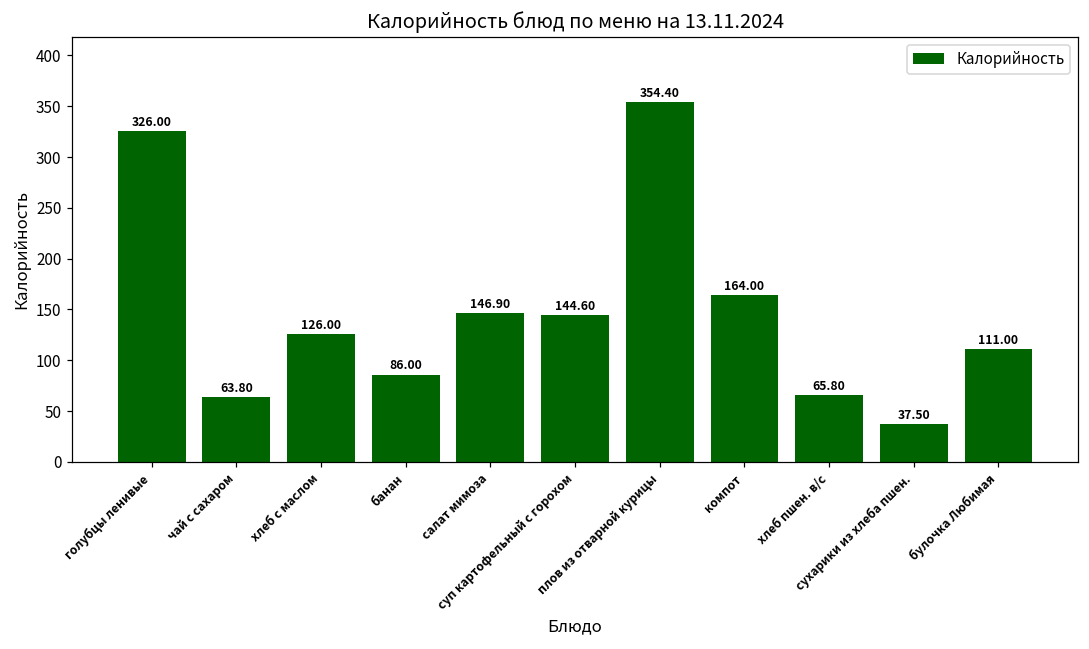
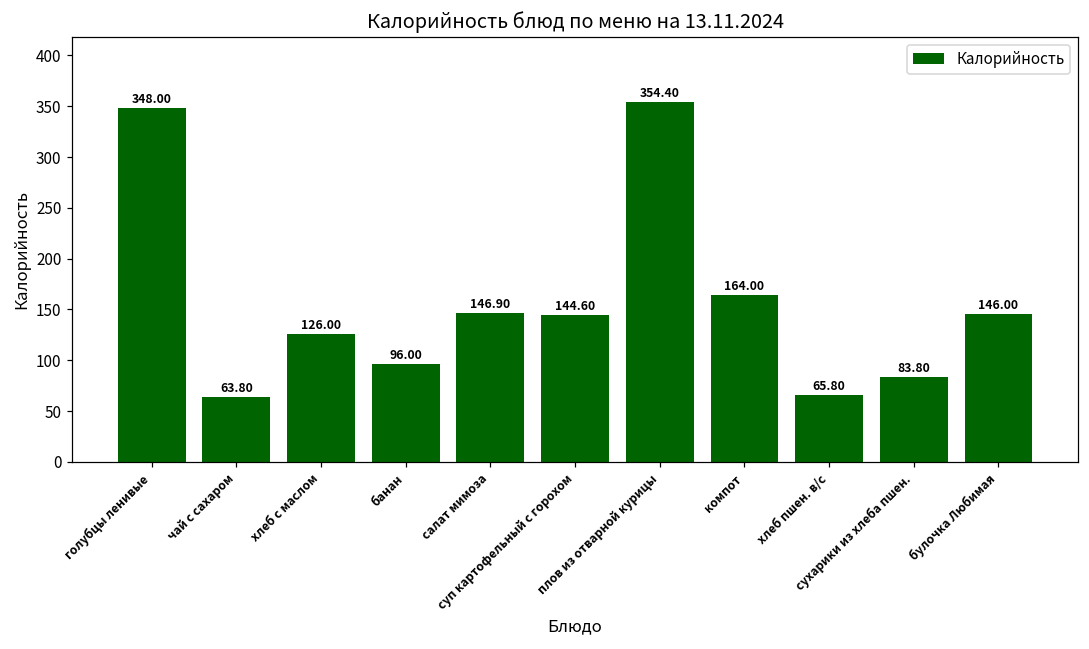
  {
-   "голубцы ленивые": 326.00,
+   "голубцы ленивые": 348.00,
    "чай с сахаром": 63.80,
    "хлеб с маслом": 126.00,
-   "банан": 86.00,
+   "банан": 96.00,
    "салат мимоза": 146.90,
    "суп картофельный с горохом": 144.60,
    "плов из отварной курицы": 354.40,
    "компот": 164.00,
    "хлеб пшен. в/с": 65.80,
-   "сухарики из хлеба пшен.": 37.50,
-   "булочка Любимая": 111.00
+   "сухарики из хлеба пшен.": 83.80,
+   "булочка Любимая": 146.00
  }
